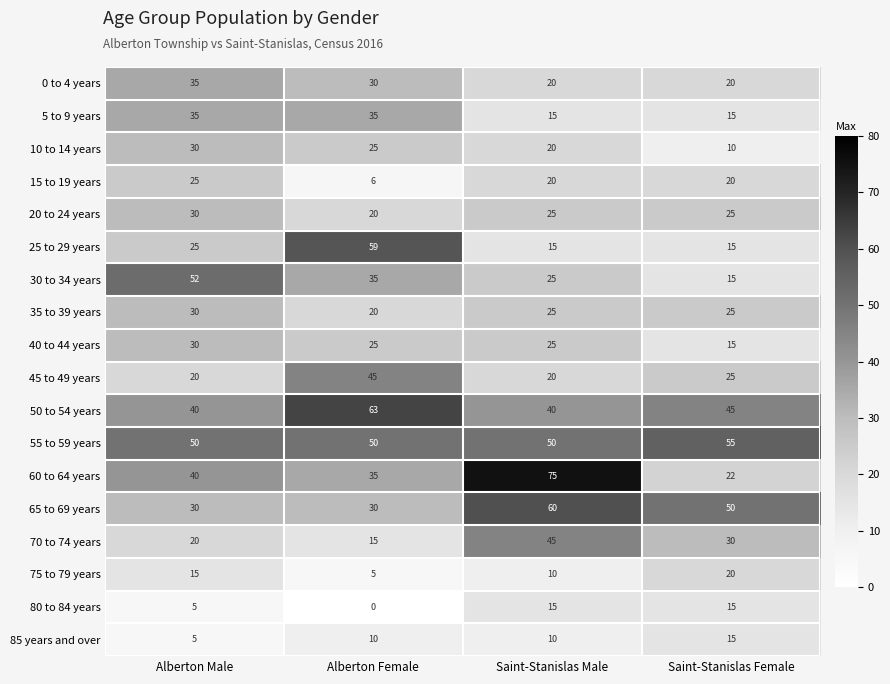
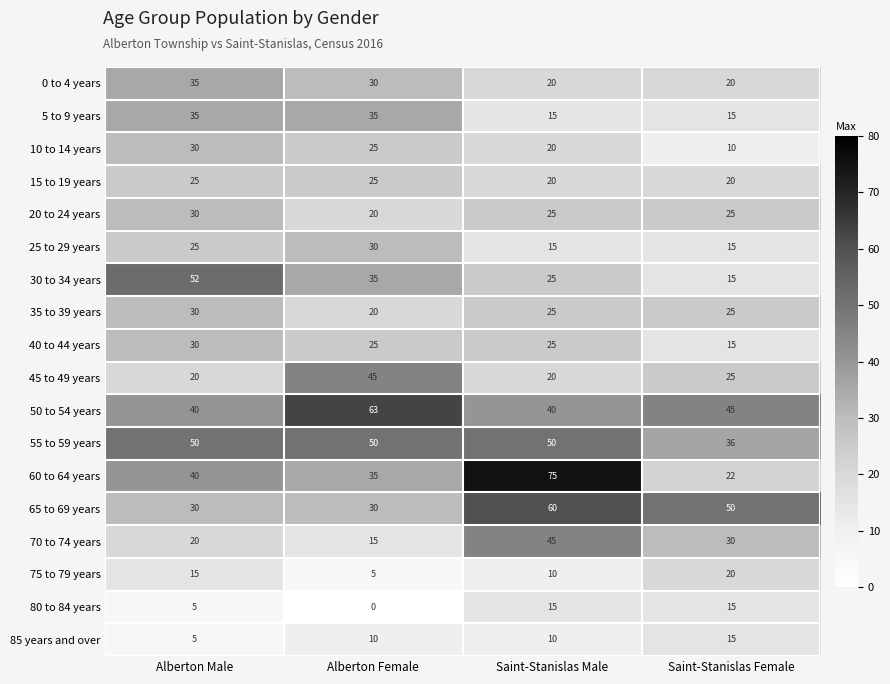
  {
    "0 to 4 years": {
      "Alberton Male": 35,
      "Alberton Female": 30,
      "Saint-Stanislas Male": 20,
      "Saint-Stanislas Female": 20
    },
    "5 to 9 years": {
      "Alberton Male": 35,
      "Alberton Female": 35,
      "Saint-Stanislas Male": 15,
      "Saint-Stanislas Female": 15
    },
    "10 to 14 years": {
      "Alberton Male": 30,
      "Alberton Female": 25,
      "Saint-Stanislas Male": 20,
      "Saint-Stanislas Female": 10
    },
    "15 to 19 years": {
      "Alberton Male": 25,
-     "Alberton Female": 6,
+     "Alberton Female": 25,
      "Saint-Stanislas Male": 20,
      "Saint-Stanislas Female": 20
    },
    "20 to 24 years": {
      "Alberton Male": 30,
      "Alberton Female": 20,
      "Saint-Stanislas Male": 25,
      "Saint-Stanislas Female": 25
    },
    "25 to 29 years": {
      "Alberton Male": 25,
-     "Alberton Female": 59,
+     "Alberton Female": 30,
      "Saint-Stanislas Male": 15,
      "Saint-Stanislas Female": 15
    },
    "30 to 34 years": {
      "Alberton Male": 52,
      "Alberton Female": 35,
      "Saint-Stanislas Male": 25,
      "Saint-Stanislas Female": 15
    },
    "35 to 39 years": {
      "Alberton Male": 30,
      "Alberton Female": 20,
      "Saint-Stanislas Male": 25,
      "Saint-Stanislas Female": 25
    },
    "40 to 44 years": {
      "Alberton Male": 30,
      "Alberton Female": 25,
      "Saint-Stanislas Male": 25,
      "Saint-Stanislas Female": 15
    },
    "45 to 49 years": {
      "Alberton Male": 20,
      "Alberton Female": 45,
      "Saint-Stanislas Male": 20,
      "Saint-Stanislas Female": 25
    },
    "50 to 54 years": {
      "Alberton Male": 40,
      "Alberton Female": 63,
      "Saint-Stanislas Male": 40,
      "Saint-Stanislas Female": 45
    },
    "55 to 59 years": {
      "Alberton Male": 50,
      "Alberton Female": 50,
      "Saint-Stanislas Male": 50,
-     "Saint-Stanislas Female": 55
+     "Saint-Stanislas Female": 36
    },
    "60 to 64 years": {
      "Alberton Male": 40,
      "Alberton Female": 35,
      "Saint-Stanislas Male": 75,
      "Saint-Stanislas Female": 22
    },
    "65 to 69 years": {
      "Alberton Male": 30,
      "Alberton Female": 30,
      "Saint-Stanislas Male": 60,
      "Saint-Stanislas Female": 50
    },
    "70 to 74 years": {
      "Alberton Male": 20,
      "Alberton Female": 15,
      "Saint-Stanislas Male": 45,
      "Saint-Stanislas Female": 30
    },
    "75 to 79 years": {
      "Alberton Male": 15,
      "Alberton Female": 5,
      "Saint-Stanislas Male": 10,
      "Saint-Stanislas Female": 20
    },
    "80 to 84 years": {
      "Alberton Male": 5,
      "Alberton Female": 0,
      "Saint-Stanislas Male": 15,
      "Saint-Stanislas Female": 15
    },
    "85 years and over": {
      "Alberton Male": 5,
      "Alberton Female": 10,
      "Saint-Stanislas Male": 10,
      "Saint-Stanislas Female": 15
    }
  }
